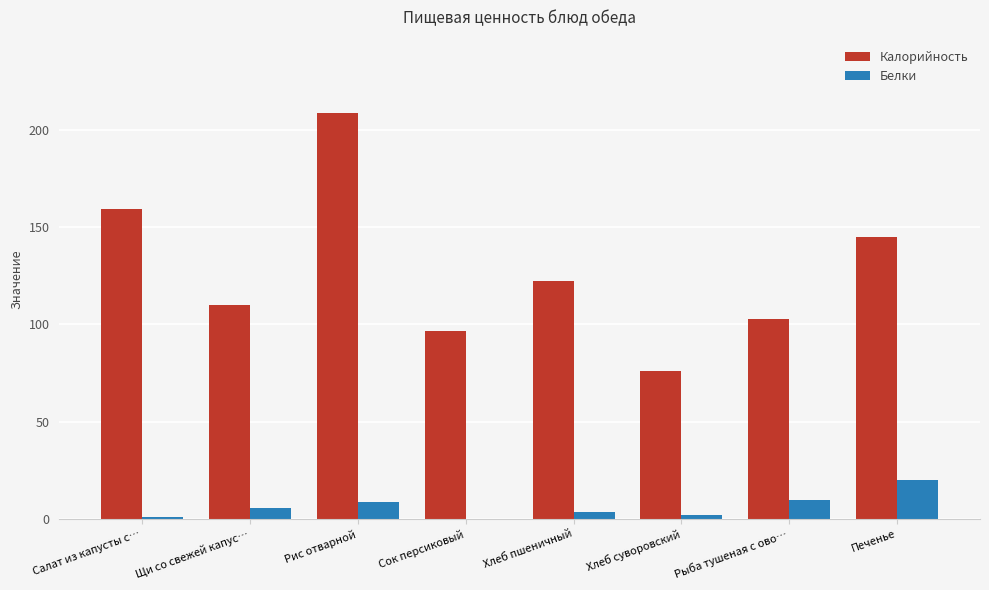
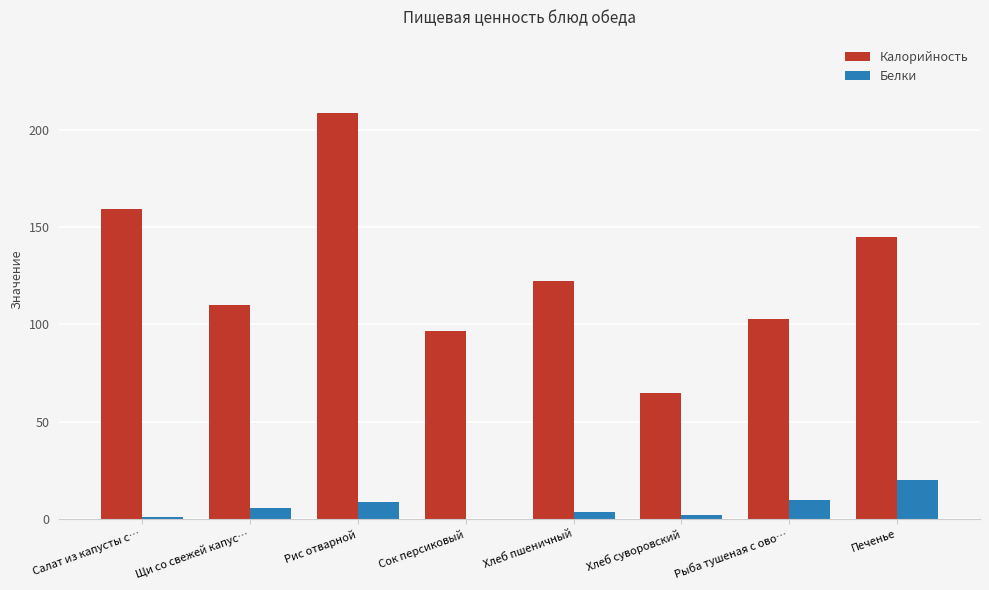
  {
    "Калорийность": {
      "Салат из капусты с…": 160,
      "Щи со свежей капус…": 110,
      "Рис отварной": 209,
      "Сок персиковый": 97,
      "Хлеб пшеничный": 122,
-     "Хлеб суворовский": 76,
+     "Хлеб суворовский": 65,
      "Рыба тушеная с ово…": 103,
      "Печенье": 145
    },
    "Белки": {
      "Щи со свежей капус…": 6,
      "Рис отварной": 9,
      "Сок персиковый": 0,
      "Хлеб пшеничный": 3,
      "Хлеб суворовский": 2,
      "Рыба тушеная с ово…": 10,
      "Печенье": 20
    }
  }
